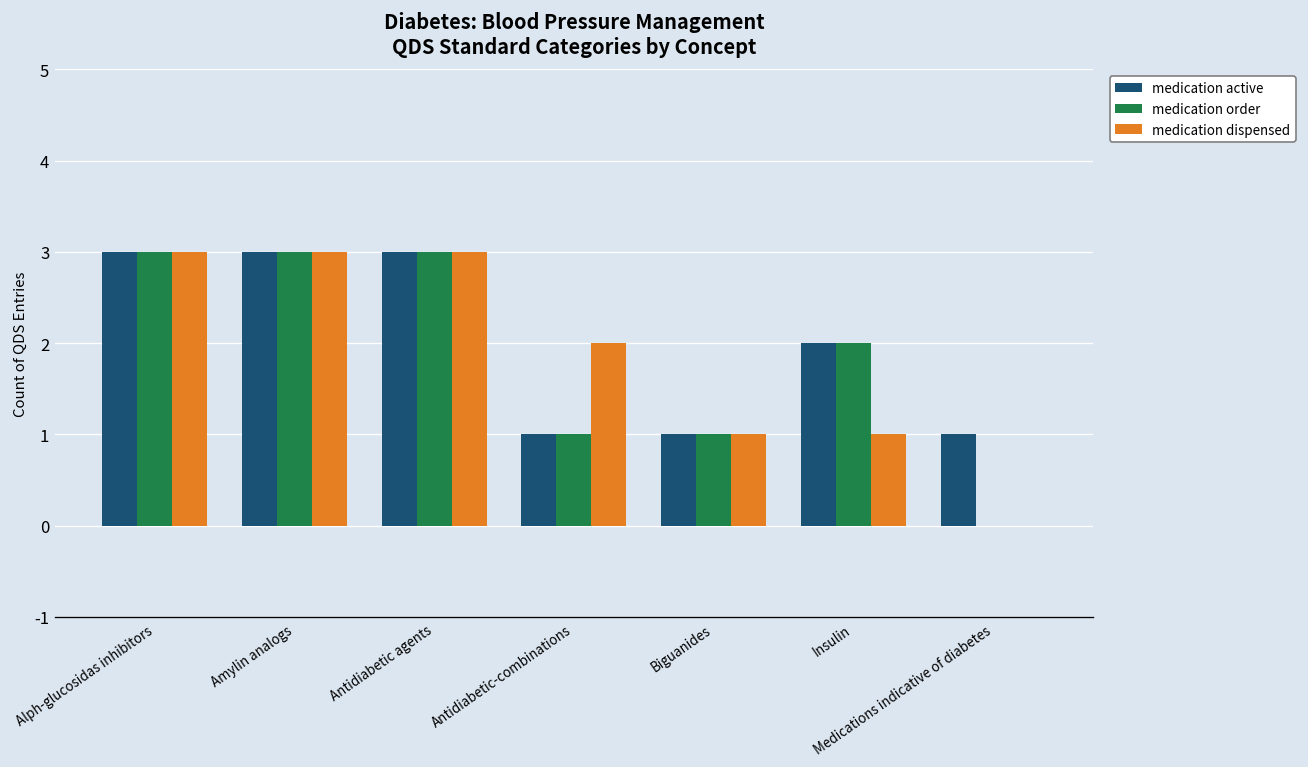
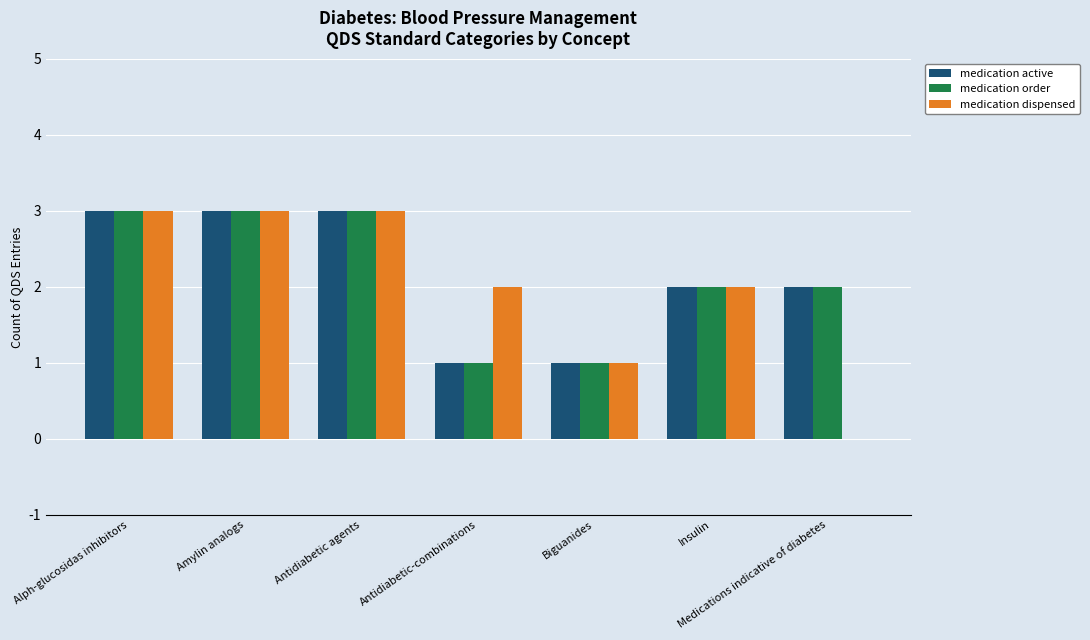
  {
    "medication active": {
      "Alph-glucosidas inhibitors": 3,
      "Amylin analogs": 3,
      "Antidiabetic agents": 3,
      "Antidiabetic-combinations": 1,
      "Biguanides": 1,
      "Insulin": 2,
-     "Medications indicative of diabetes": 1
+     "Medications indicative of diabetes": 2
    },
    "medication order": {
      "Alph-glucosidas inhibitors": 3,
      "Amylin analogs": 3,
      "Antidiabetic agents": 3,
      "Antidiabetic-combinations": 1,
      "Biguanides": 1,
      "Insulin": 2,
-     "Medications indicative of diabetes": 0
+     "Medications indicative of diabetes": 2
    },
    "medication dispensed": {
      "Alph-glucosidas inhibitors": 3,
      "Amylin analogs": 3,
      "Antidiabetic agents": 3,
      "Antidiabetic-combinations": 2,
      "Biguanides": 1,
-     "Insulin": 1,
+     "Insulin": 2,
      "Medications indicative of diabetes": 0
    }
  }
